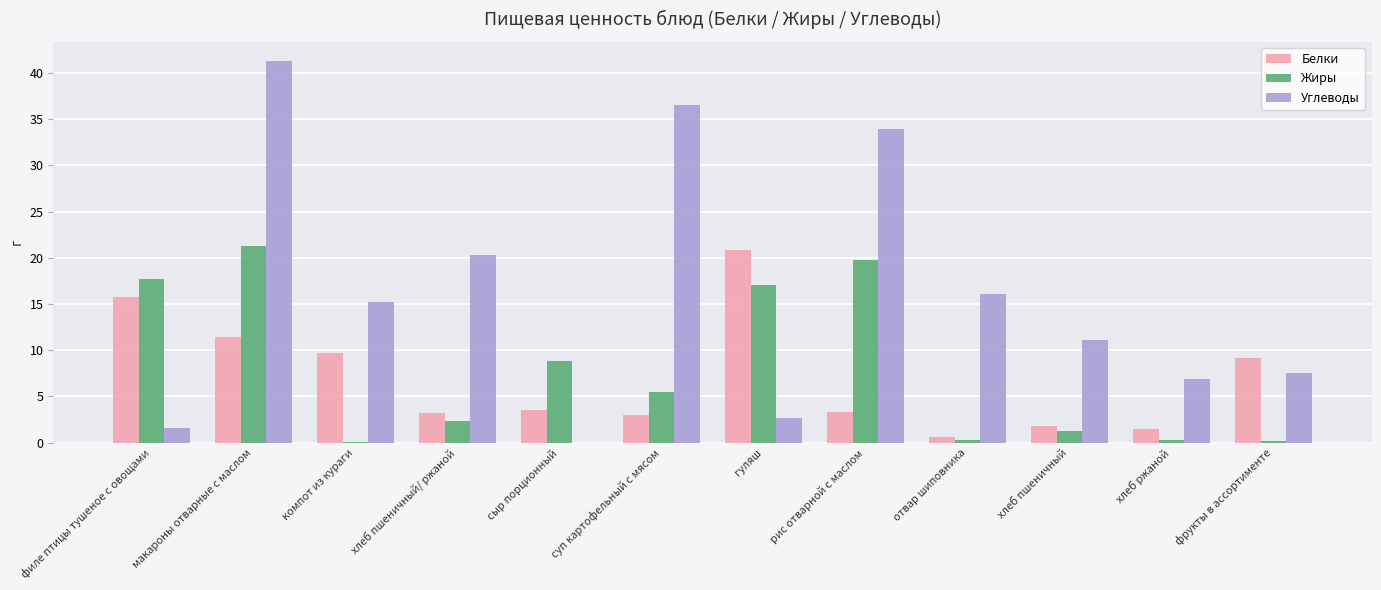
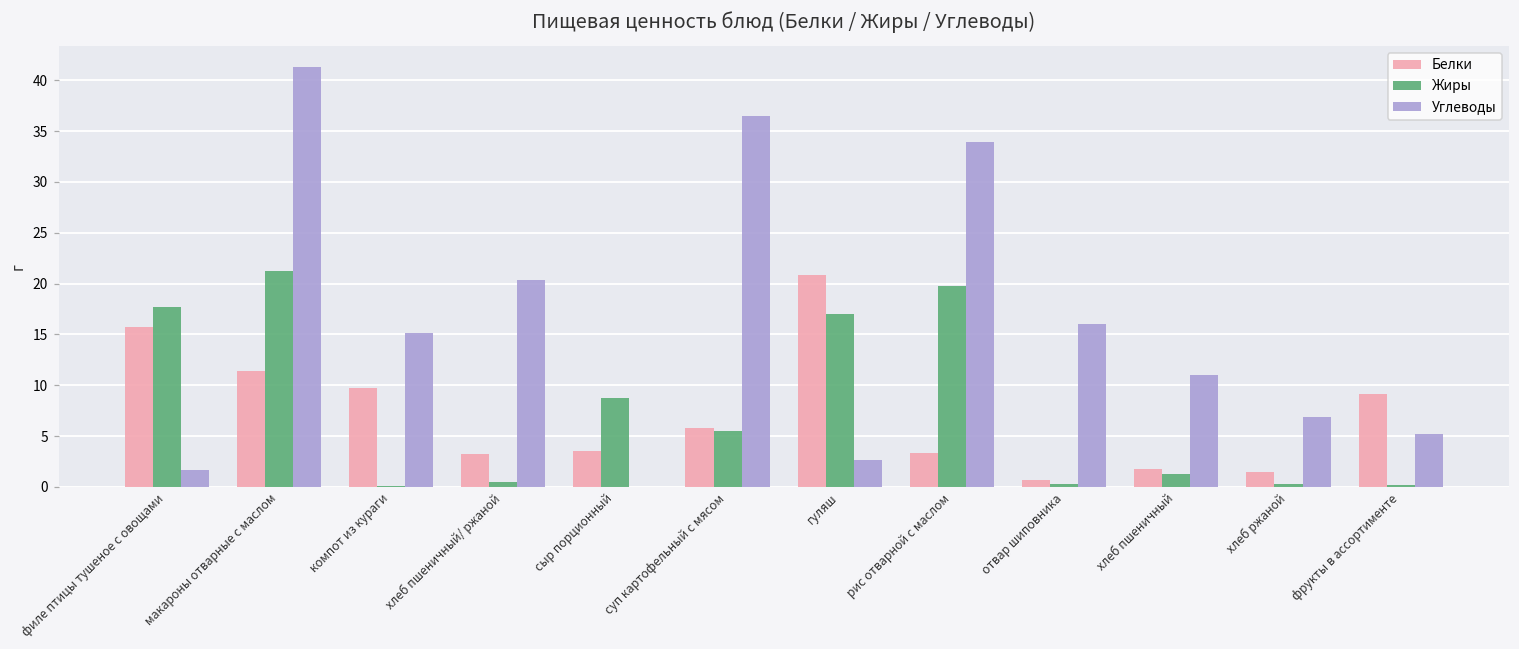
  {
    "Белки": {
      "филе птицы тушеное с овощами": 16,
      "макароны отварные с маслом": 11,
      "компот из кураги": 10,
      "хлеб пшеничный/ ржаной": 3,
      "сыр порционный": 3,
-     "суп картофельный с мясом": 3,
+     "суп картофельный с мясом": 6,
      "гуляш": 21,
      "рис отварной с маслом": 3,
      "отвар шиповника": 1,
      "хлеб пшеничный": 2,
      "хлеб ржаной": 1,
      "фрукты в ассортименте": 9
    },
    "Жиры": {
      "филе птицы тушеное с овощами": 18,
      "макароны отварные с маслом": 21,
-     "хлеб пшеничный/ ржаной": 2,
+     "хлеб пшеничный/ ржаной": 0,
      "сыр порционный": 9,
      "суп картофельный с мясом": 6,
      "гуляш": 17,
      "рис отварной с маслом": 20,
      "хлеб пшеничный": 1,
      "хлеб ржаной": 0
    },
    "Углеводы": {
      "филе птицы тушеное с овощами": 2,
      "макароны отварные с маслом": 41,
      "компот из кураги": 15,
      "хлеб пшеничный/ ржаной": 20,
      "сыр порционный": 0,
      "суп картофельный с мясом": 37,
      "гуляш": 3,
      "рис отварной с маслом": 34,
      "отвар шиповника": 16,
      "хлеб пшеничный": 11,
      "хлеб ржаной": 7,
-     "фрукты в ассортименте": 8
+     "фрукты в ассортименте": 5
    }
  }
